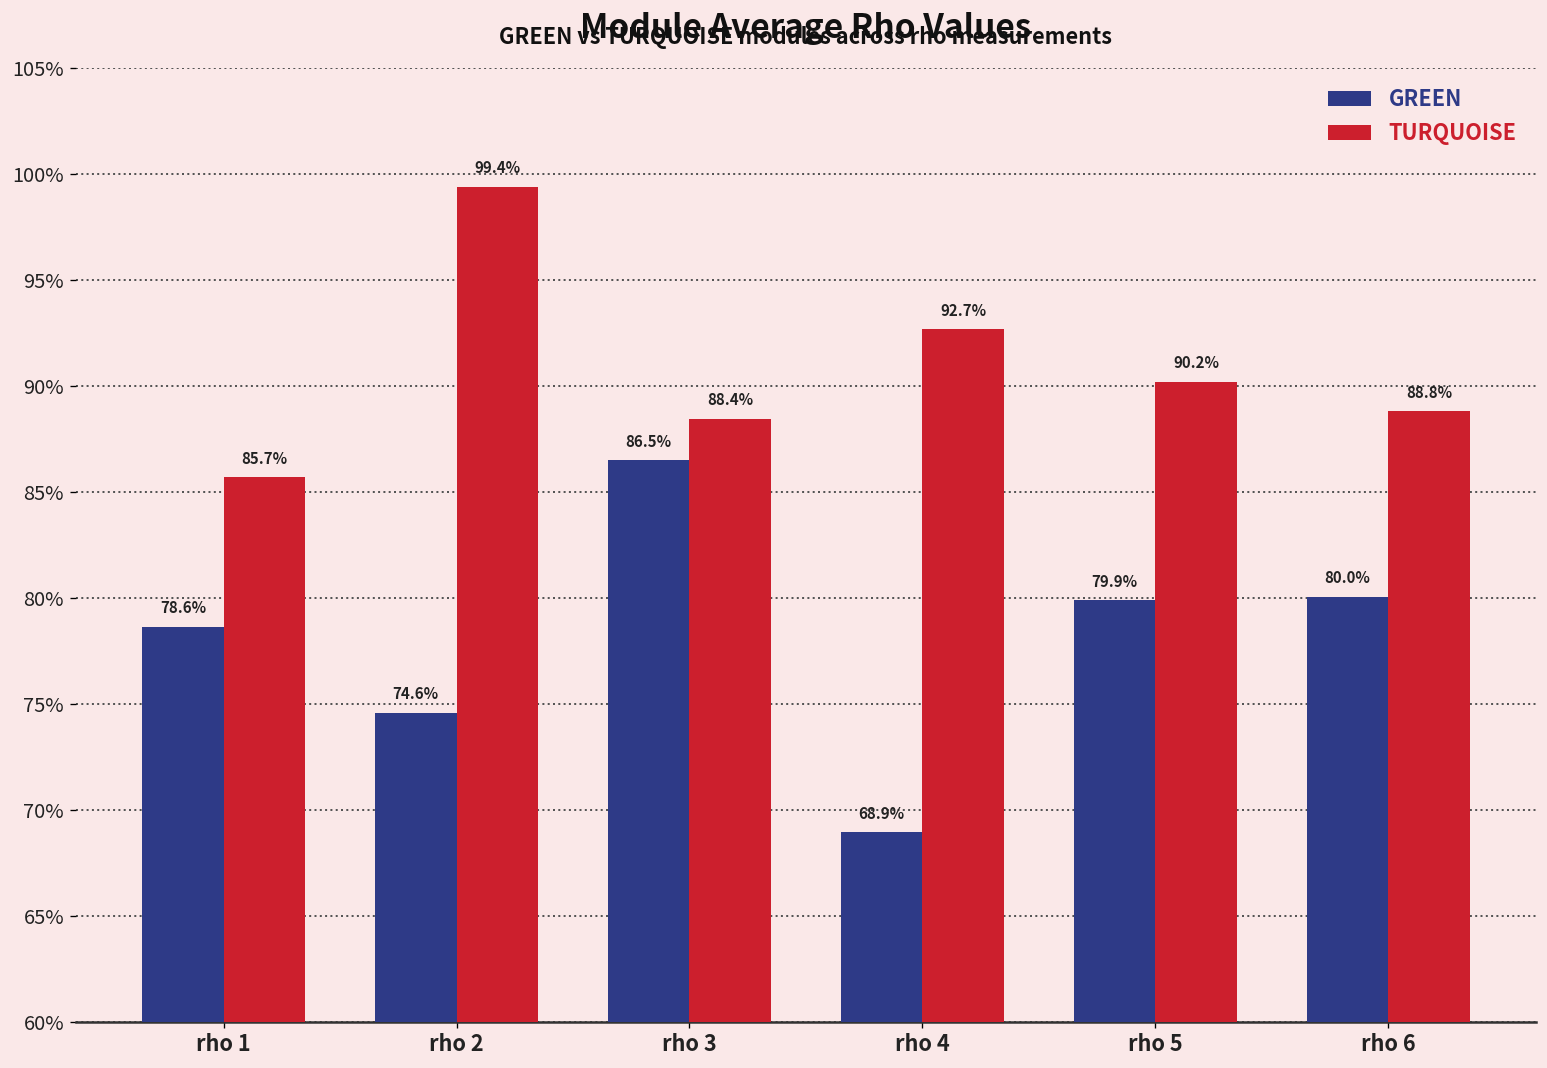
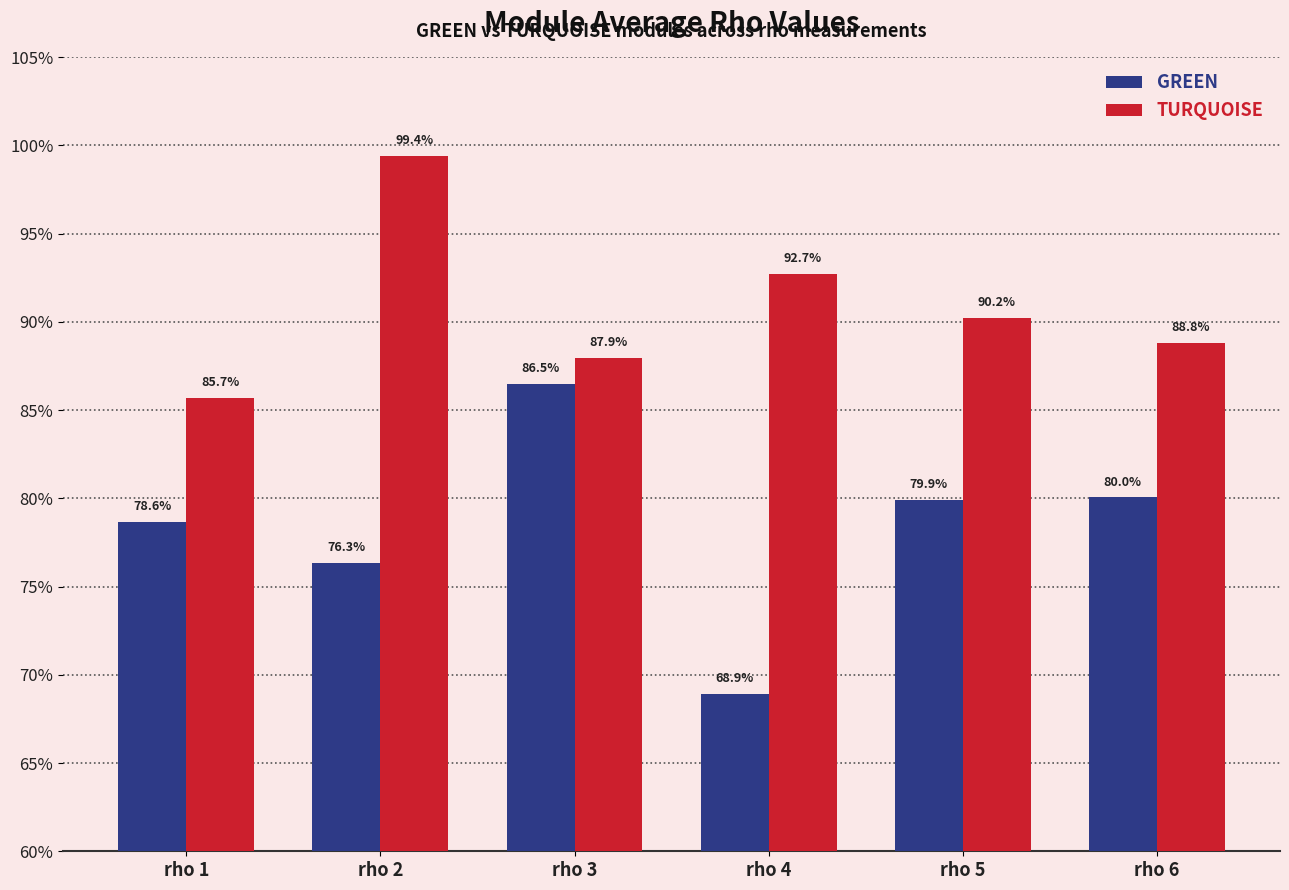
  {
    "GREEN": {
      "rho 1": "78.6%",
-     "rho 2": "74.6%",
+     "rho 2": "76.3%",
      "rho 3": "86.5%",
      "rho 4": "68.9%",
      "rho 5": "79.9%",
      "rho 6": "80.0%"
    },
    "TURQUOISE": {
      "rho 1": "85.7%",
      "rho 2": "99.4%",
-     "rho 3": "88.4%",
+     "rho 3": "87.9%",
      "rho 4": "92.7%",
      "rho 5": "90.2%",
      "rho 6": "88.8%"
    }
  }
